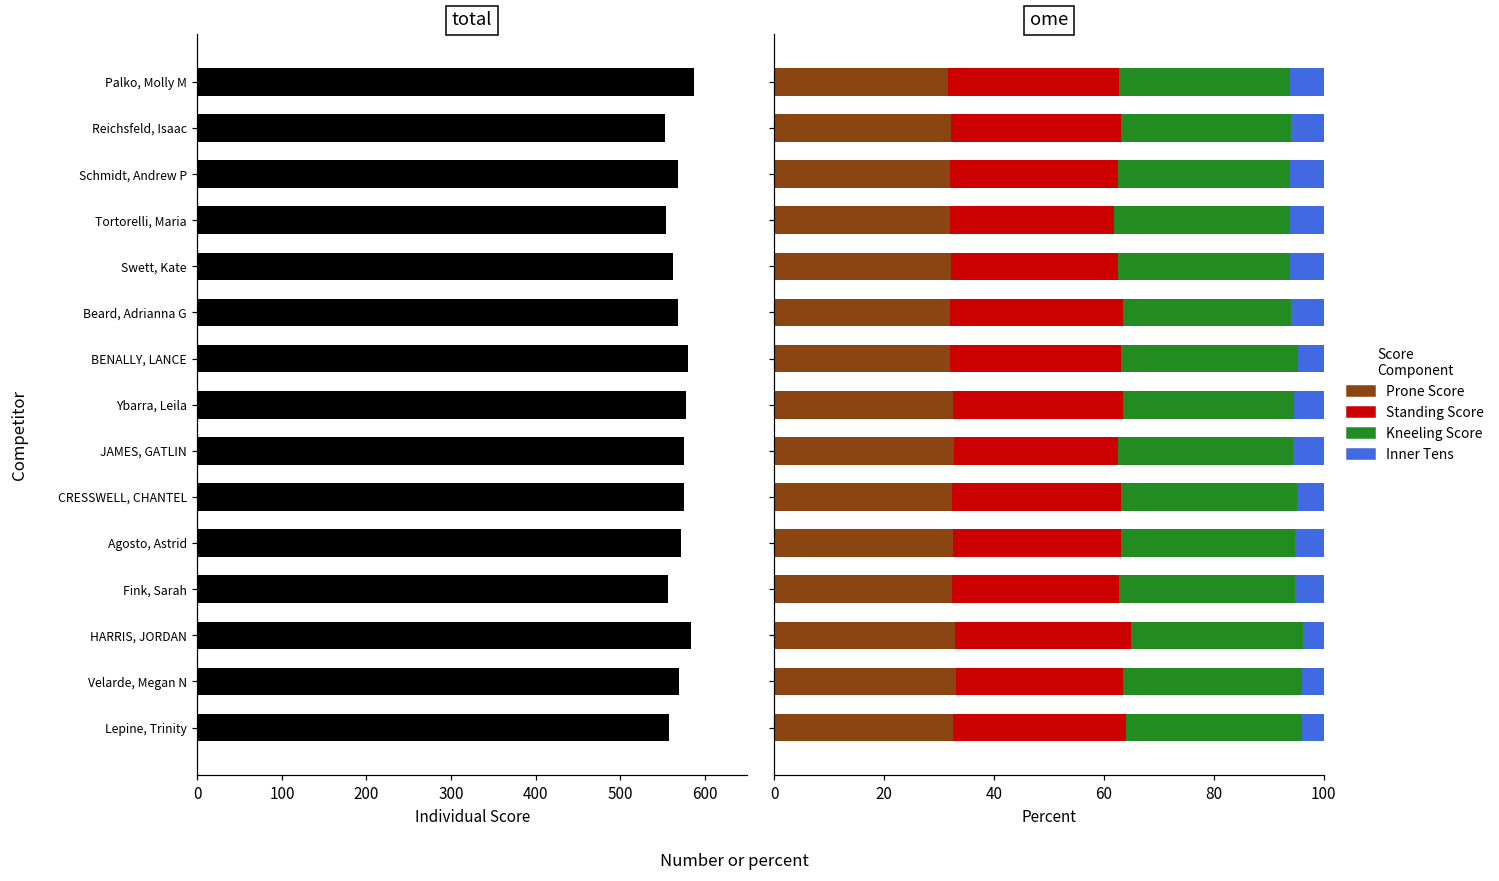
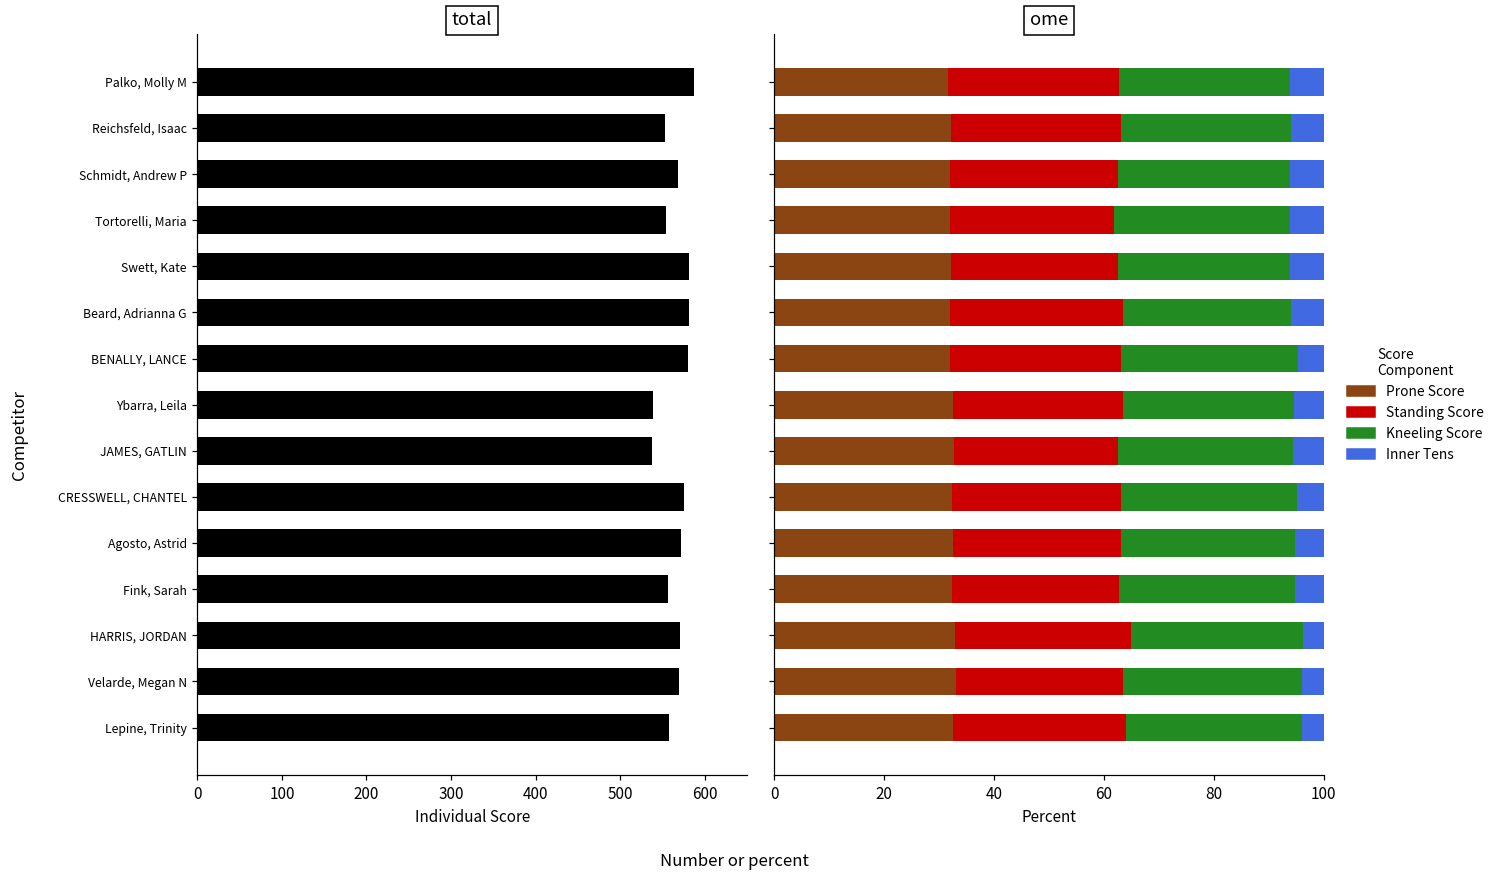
  {
    "total": {
      "Palko, Molly M": 590,
      "Reichsfeld, Isaac": 550,
      "Schmidt, Andrew P": 570,
      "Tortorelli, Maria": 550,
-     "Swett, Kate": 560,
-     "Beard, Adrianna G": 570,
+     "Swett, Kate": 580,
+     "Beard, Adrianna G": 580,
      "BENALLY, LANCE": 580,
-     "Ybarra, Leila": 580,
-     "JAMES, GATLIN": 580,
+     "Ybarra, Leila": 540,
+     "JAMES, GATLIN": 540,
      "CRESSWELL, CHANTEL": 580,
      "Agosto, Astrid": 570,
      "Fink, Sarah": 560,
-     "HARRIS, JORDAN": 580,
+     "HARRIS, JORDAN": 570,
      "Velarde, Megan N": 570,
      "Lepine, Trinity": 560
    }
  }
